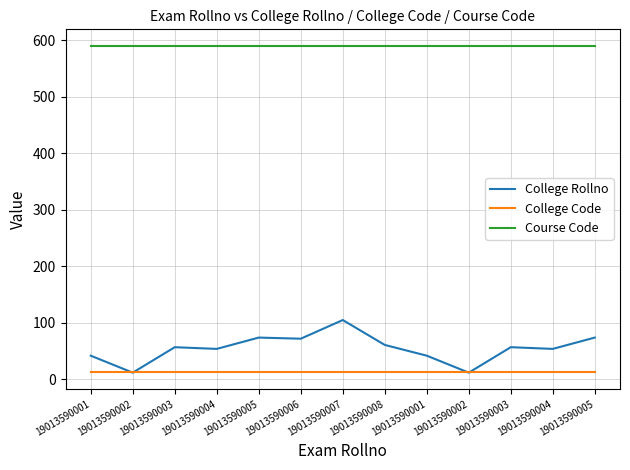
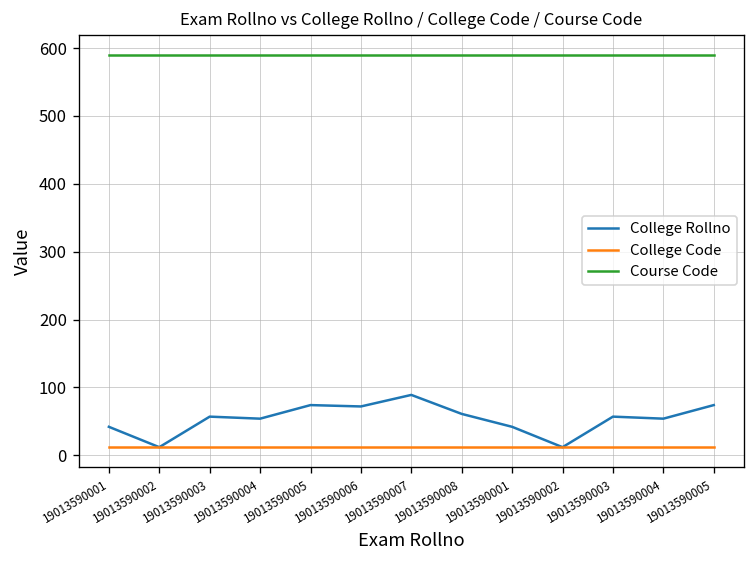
  {
    "College Rollno": {
      "19013590006": 70,
-     "19013590007": 110,
+     "19013590007": 90,
      "19013590008": 60
    },
    "College Code": {
      "19013590006": 10,
      "19013590007": 10,
      "19013590008": 10
    },
    "Course Code": {
      "19013590006": 590,
      "19013590007": 590,
      "19013590008": 590
    }
  }
